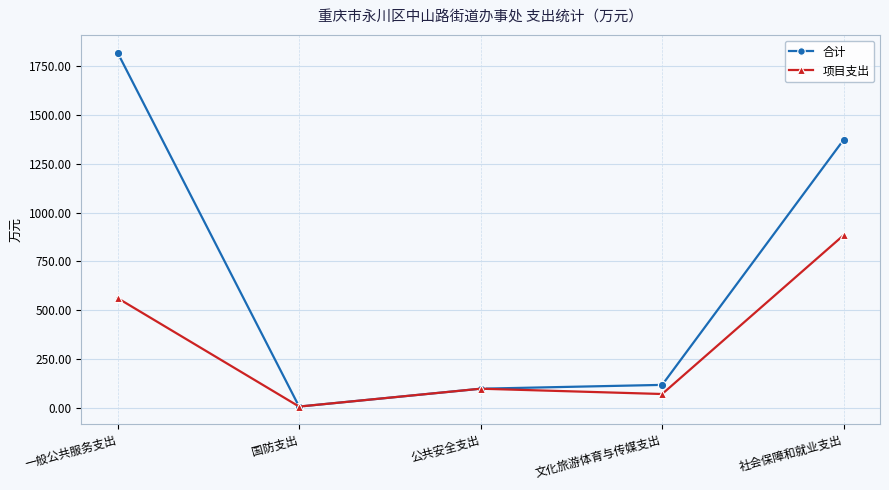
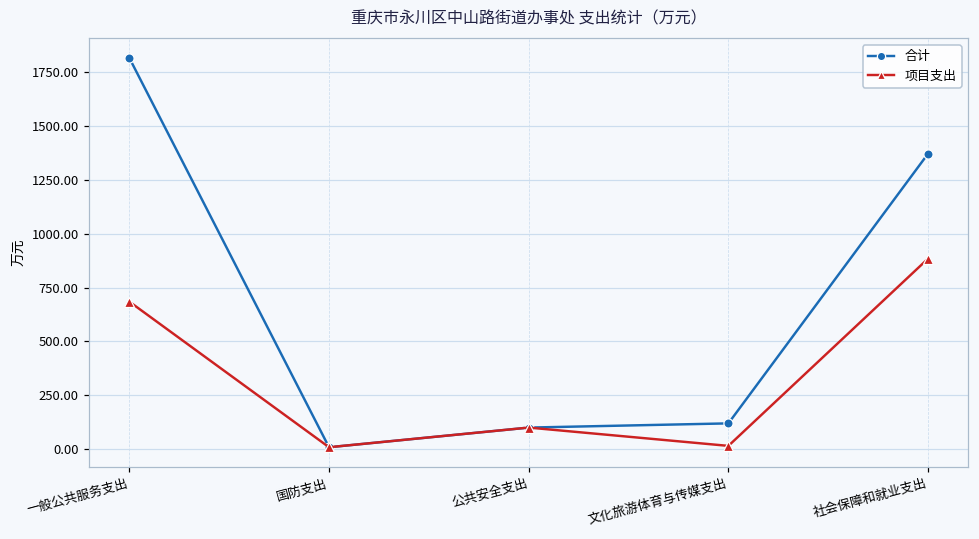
  {
    "合计": {
      "一般公共服务支出": 1820,
      "文化旅游体育与传媒支出": 120,
      "社会保障和就业支出": 1370
    },
    "项目支出": {
-     "一般公共服务支出": 560,
-     "文化旅游体育与传媒支出": 70,
+     "一般公共服务支出": 680,
+     "文化旅游体育与传媒支出": 20,
      "社会保障和就业支出": 880
    }
  }
